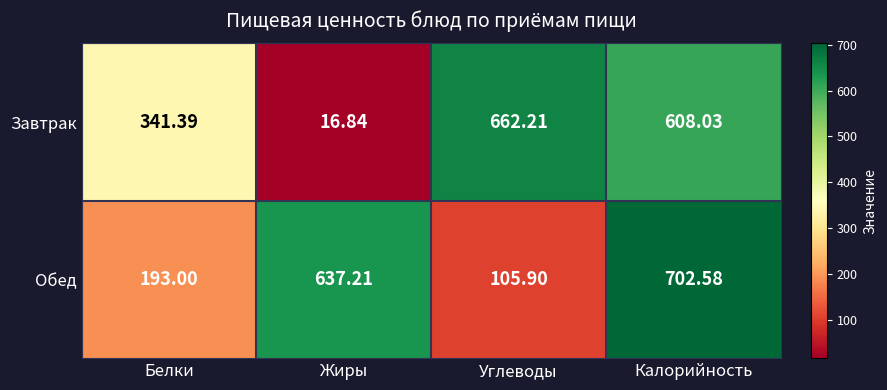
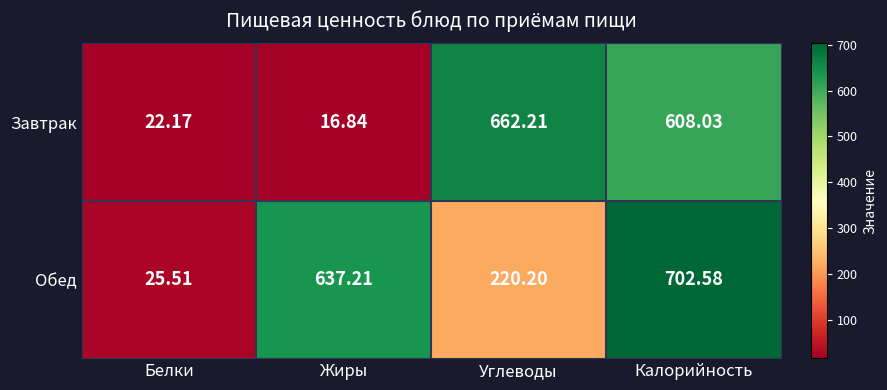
  {
    "Завтрак": {
-     "Белки": 341.39,
+     "Белки": 22.17,
      "Жиры": 16.84,
      "Углеводы": 662.21,
      "Калорийность": 608.03
    },
    "Обед": {
-     "Белки": 193.00,
+     "Белки": 25.51,
      "Жиры": 637.21,
-     "Углеводы": 105.90,
+     "Углеводы": 220.20,
      "Калорийность": 702.58
    }
  }
